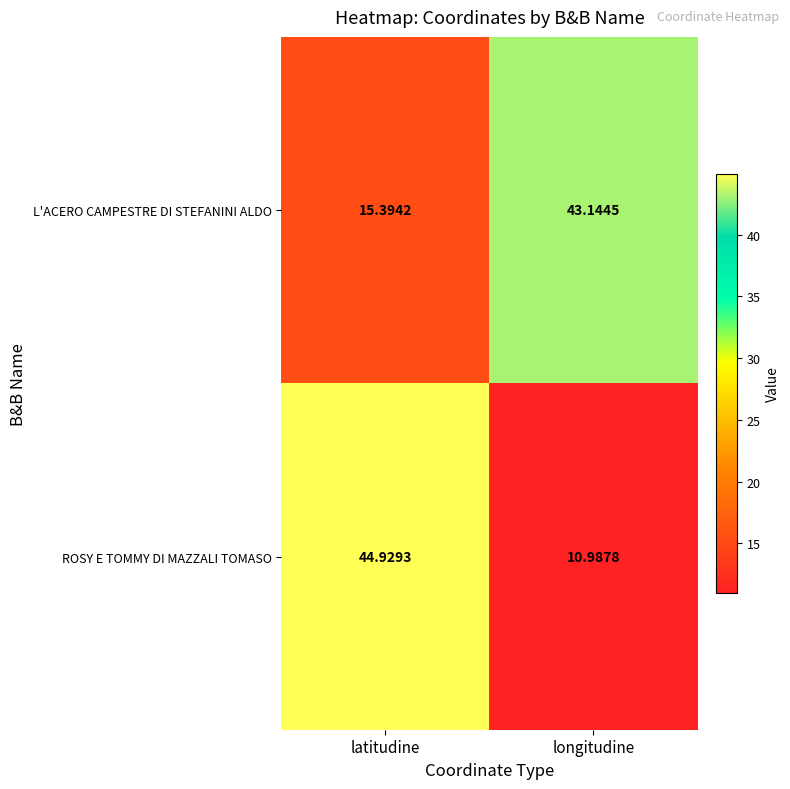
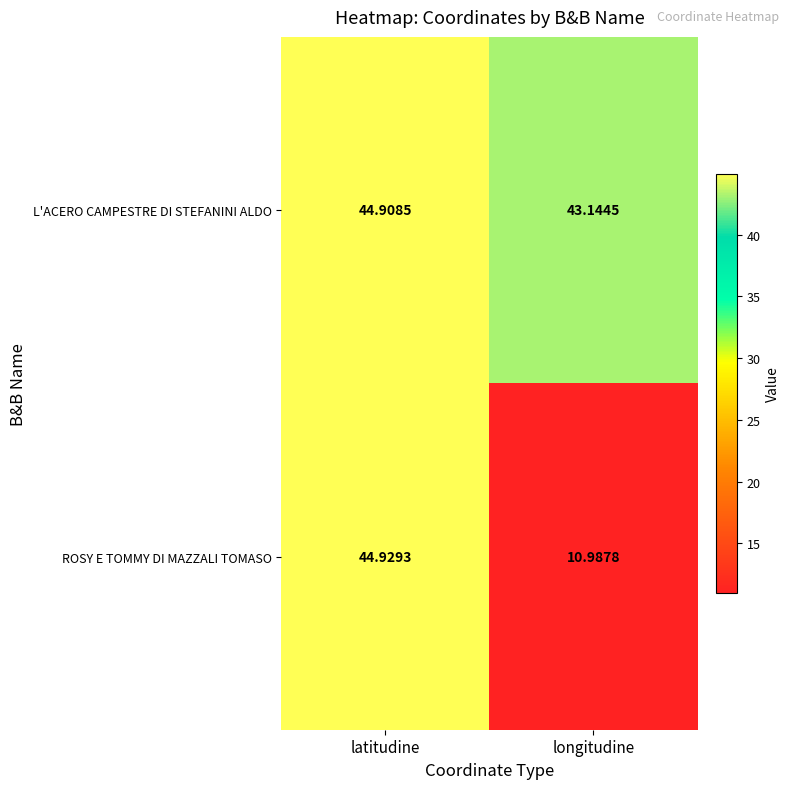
  {
    "L'ACERO CAMPESTRE DI STEFANINI ALDO": {
-     "latitudine": 15.3942,
+     "latitudine": 44.9085,
      "longitudine": 43.1445
    },
    "ROSY E TOMMY DI MAZZALI TOMASO": {
      "latitudine": 44.9293,
      "longitudine": 10.9878
    }
  }
